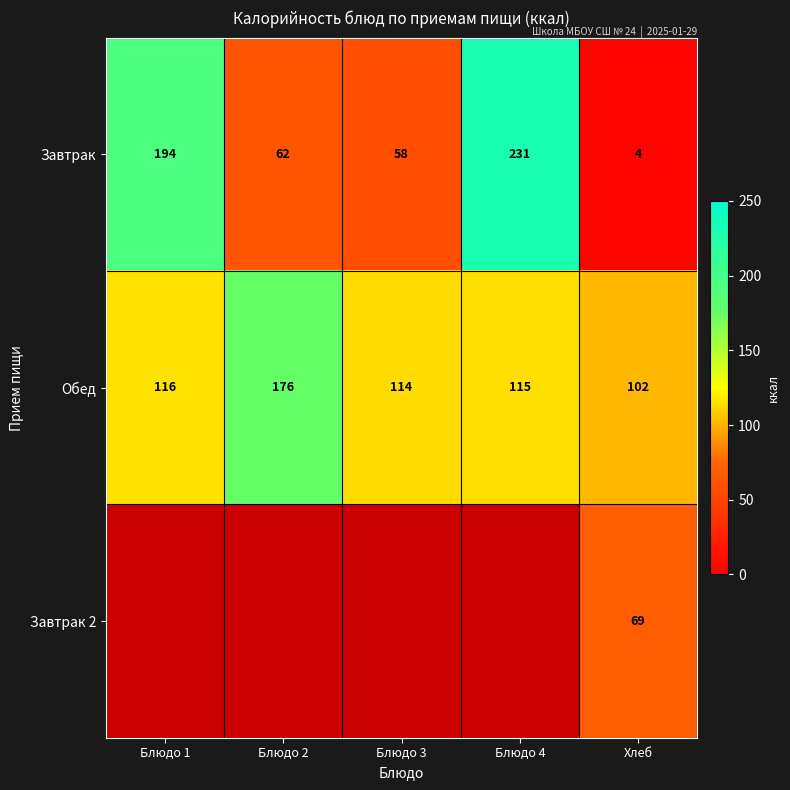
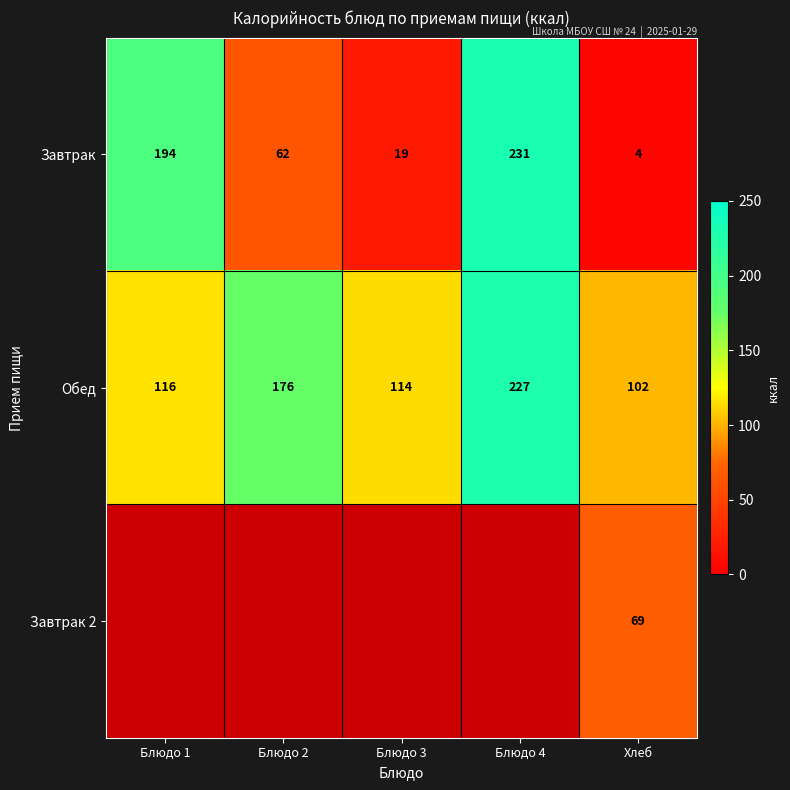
  {
    "Завтрак": {
      "Блюдо 1": 194,
      "Блюдо 2": 62,
-     "Блюдо 3": 58,
+     "Блюдо 3": 19,
      "Блюдо 4": 231,
      "Хлеб": 4
    },
    "Обед": {
      "Блюдо 1": 116,
      "Блюдо 2": 176,
      "Блюдо 3": 114,
-     "Блюдо 4": 115,
+     "Блюдо 4": 227,
      "Хлеб": 102
    },
    "Завтрак 2": {
      "Хлеб": 69
    }
  }
